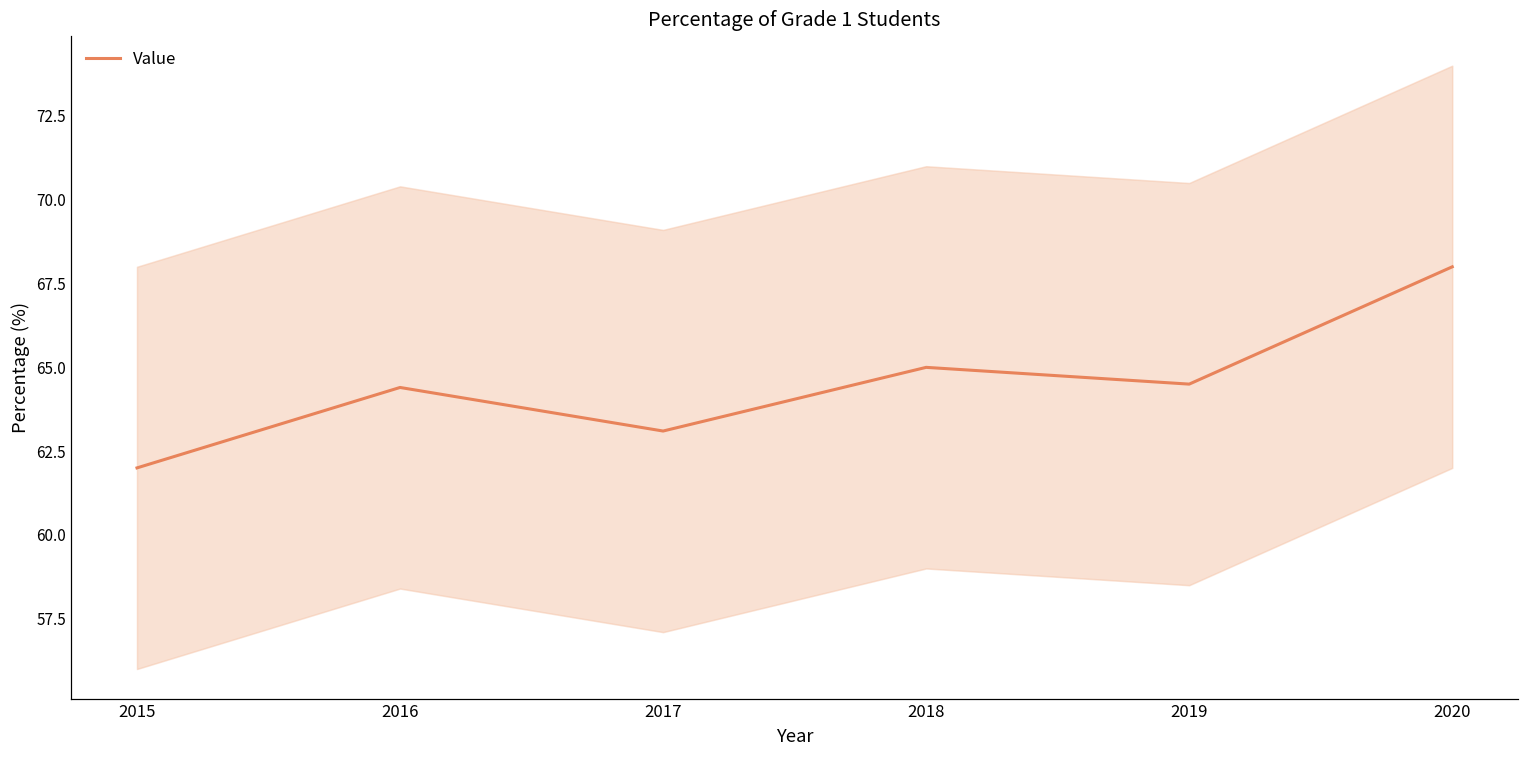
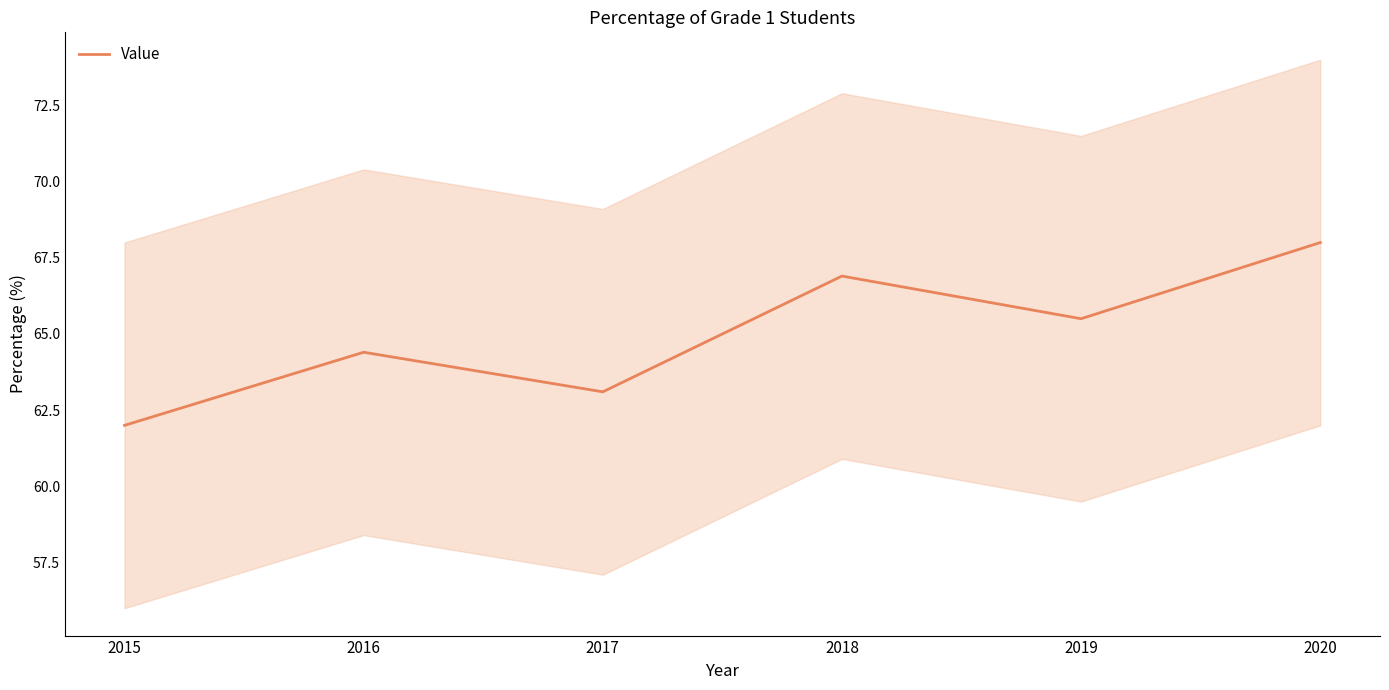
  {
    "Value": {
      "2015": 62.0,
      "2016": 64.4,
      "2017": 63.1,
-     "2018": 65.0,
-     "2019": 64.5,
+     "2018": 66.9,
+     "2019": 65.5,
      "2020": 68.0
    }
  }
